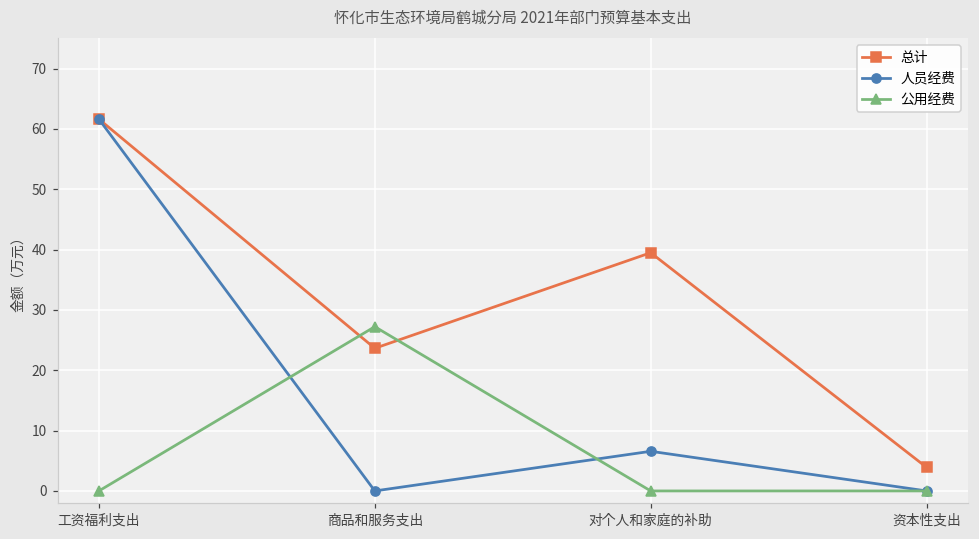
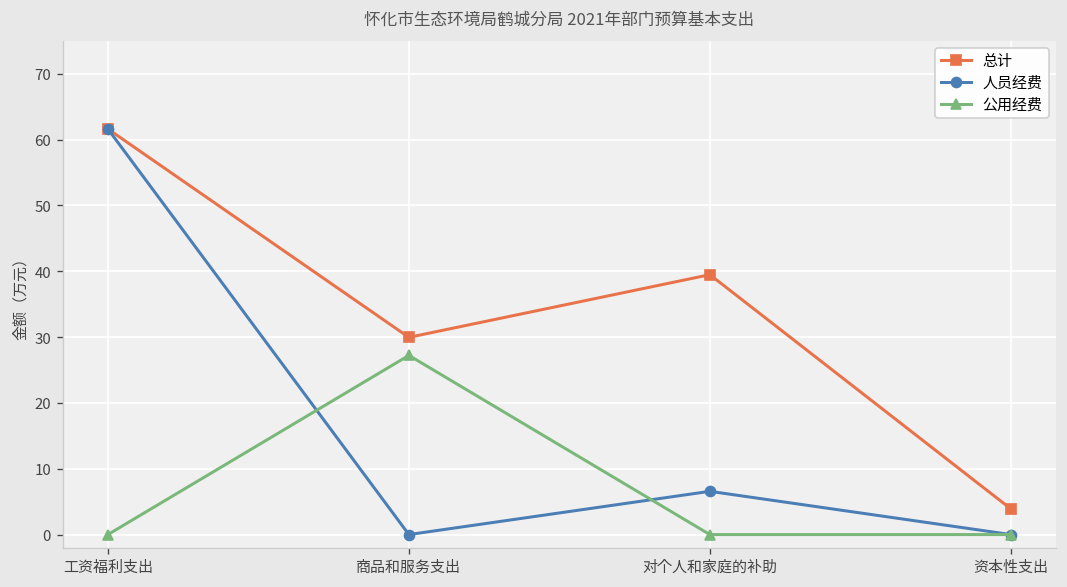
  {
    "总计": {
-     "商品和服务支出": 24,
+     "商品和服务支出": 30,
      "对个人和家庭的补助": 39,
      "资本性支出": 4
    },
    "人员经费": {
      "商品和服务支出": 0,
      "对个人和家庭的补助": 7
    },
    "公用经费": {
      "工资福利支出": 0,
      "商品和服务支出": 27,
      "对个人和家庭的补助": 0
    }
  }
